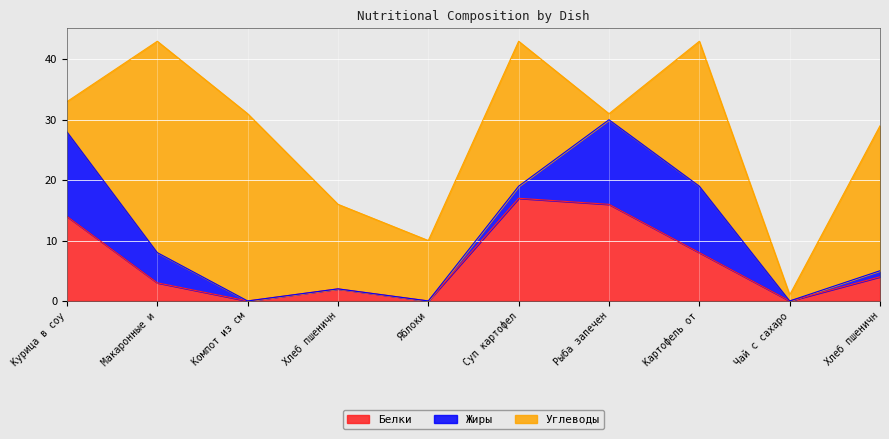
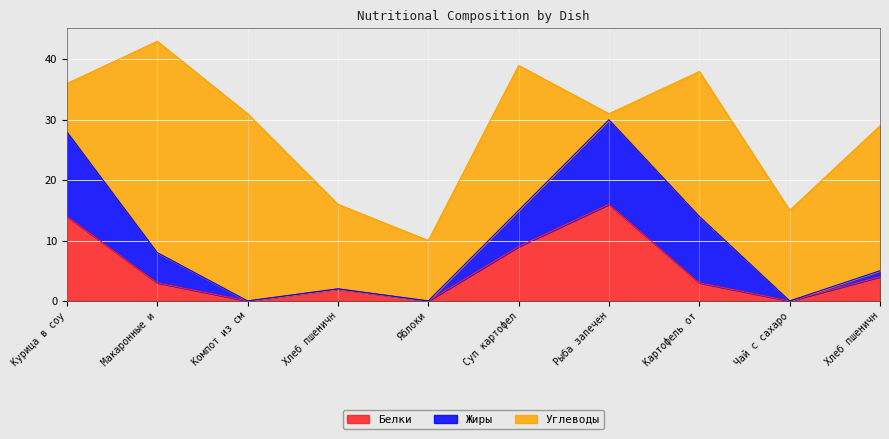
  {
    "Белки": {
      "Курица в соу": 14,
      "Макаронные и": 3,
-     "Суп картофел": 17,
+     "Суп картофел": 9,
      "Рыба запечен": 16,
-     "Картофель от": 8
+     "Картофель от": 3
    },
    "Жиры": {
      "Курица в соу": 14,
      "Макаронные и": 5,
-     "Суп картофел": 2,
+     "Суп картофел": 6,
      "Рыба запечен": 14,
      "Картофель от": 11
    },
    "Углеводы": {
-     "Курица в соу": 5,
+     "Курица в соу": 8,
      "Макаронные и": 35,
      "Компот из см": 31,
      "Яблоки": 10,
      "Суп картофел": 24,
      "Рыба запечен": 1,
      "Картофель от": 24,
-     "Чай с сахаро": 1
+     "Чай с сахаро": 15
    }
  }
